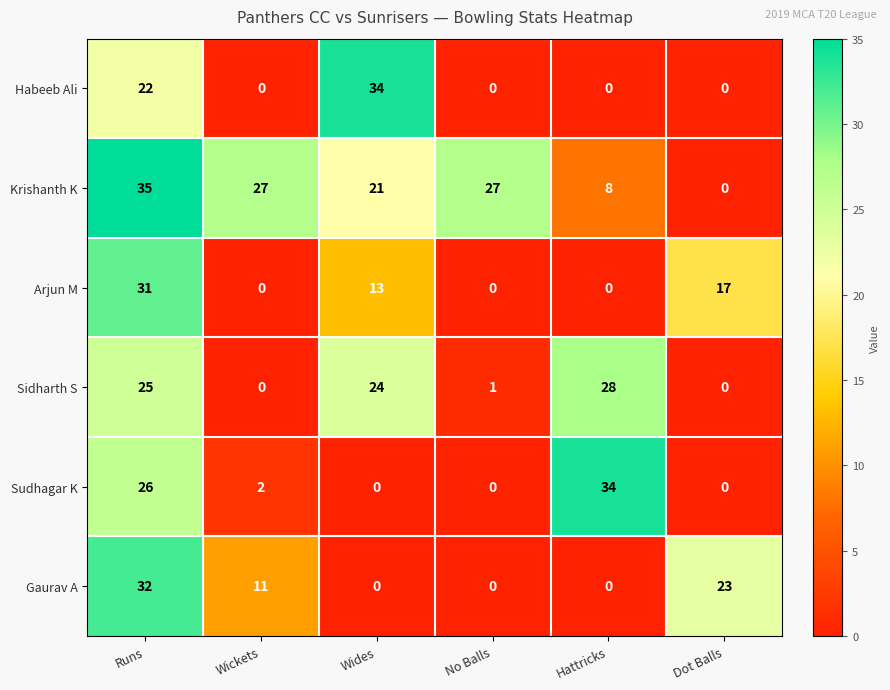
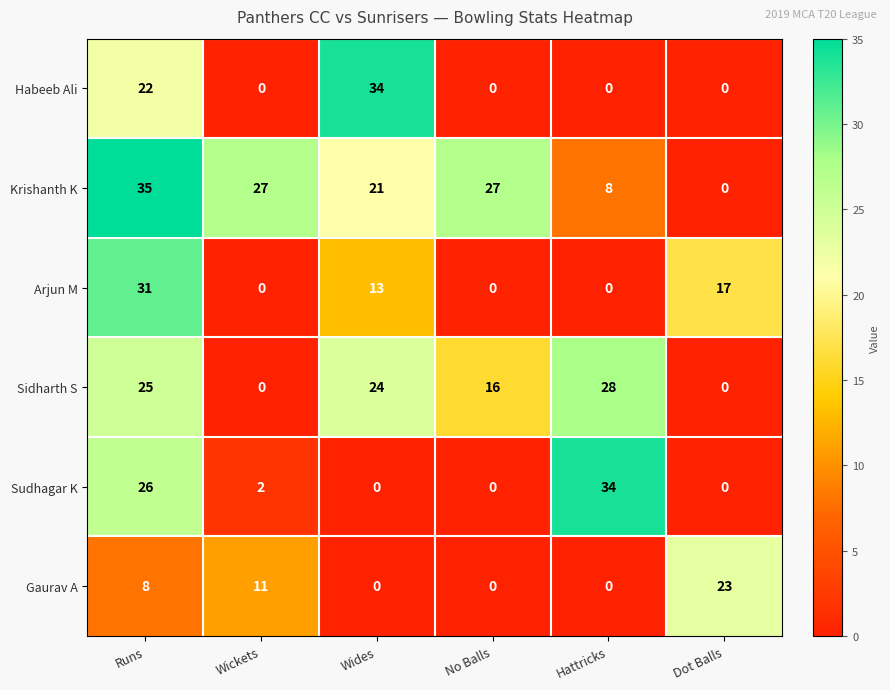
  {
    "Habeeb Ali": {
      "Runs": 22,
      "Wickets": 0,
      "Wides": 34,
      "No Balls": 0,
      "Hattricks": 0,
      "Dot Balls": 0
    },
    "Krishanth K": {
      "Runs": 35,
      "Wickets": 27,
      "Wides": 21,
      "No Balls": 27,
      "Hattricks": 8,
      "Dot Balls": 0
    },
    "Arjun M": {
      "Runs": 31,
      "Wickets": 0,
      "Wides": 13,
      "No Balls": 0,
      "Hattricks": 0,
      "Dot Balls": 17
    },
    "Sidharth S": {
      "Runs": 25,
      "Wickets": 0,
      "Wides": 24,
-     "No Balls": 1,
+     "No Balls": 16,
      "Hattricks": 28,
      "Dot Balls": 0
    },
    "Sudhagar K": {
      "Runs": 26,
      "Wickets": 2,
      "Wides": 0,
      "No Balls": 0,
      "Hattricks": 34,
      "Dot Balls": 0
    },
    "Gaurav A": {
-     "Runs": 32,
+     "Runs": 8,
      "Wickets": 11,
      "Wides": 0,
      "No Balls": 0,
      "Hattricks": 0,
      "Dot Balls": 23
    }
  }
